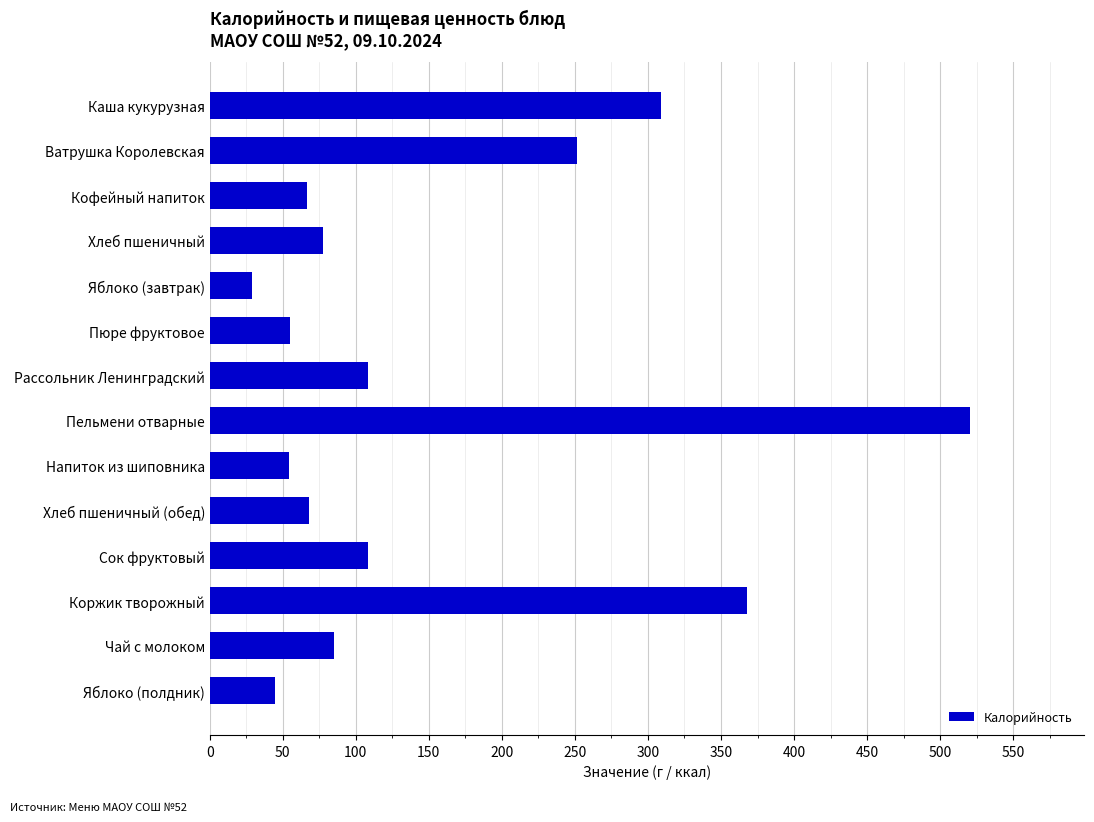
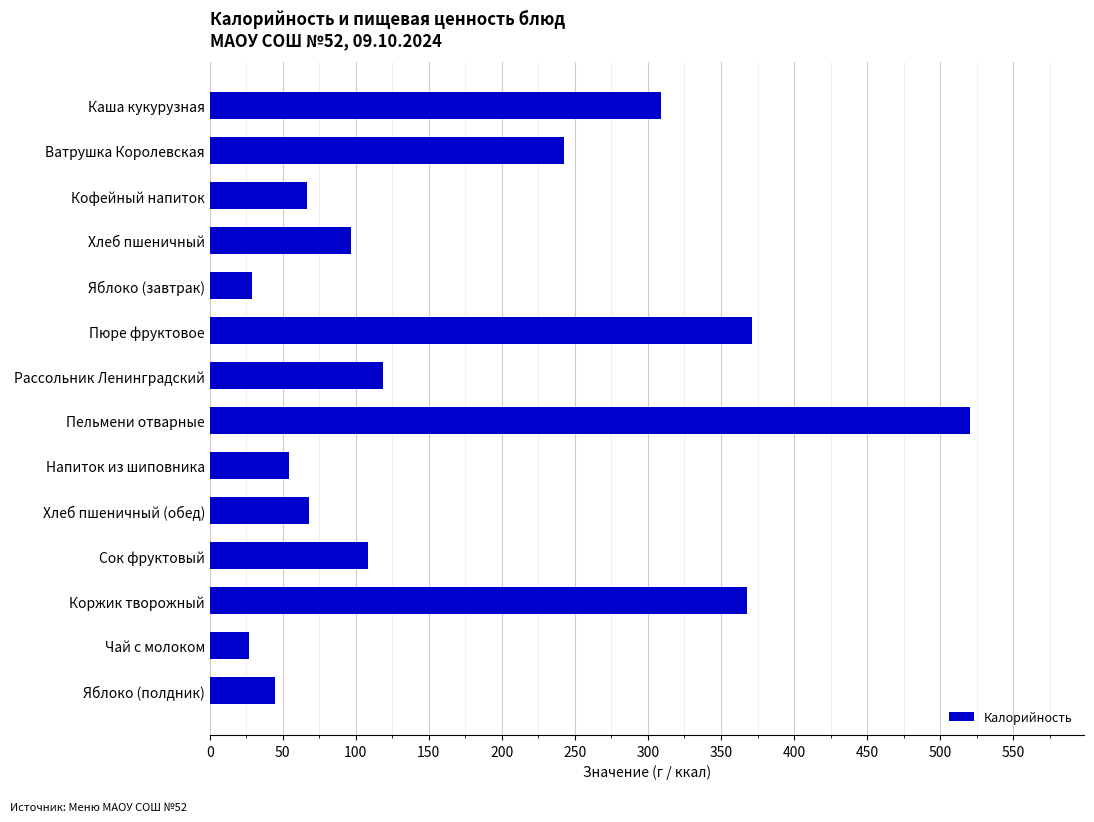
  {
    "Каша кукурузная": 309,
-   "Ватрушка Королевская": 251,
+   "Ватрушка Королевская": 243,
    "Кофейный напиток": 67,
-   "Хлеб пшеничный": 78,
+   "Хлеб пшеничный": 97,
    "Яблоко (завтрак)": 29,
-   "Пюре фруктовое": 55,
-   "Рассольник Ленинградский": 108,
+   "Пюре фруктовое": 371,
+   "Рассольник Ленинградский": 119,
    "Пельмени отварные": 520,
    "Напиток из шиповника": 54,
    "Хлеб пшеничный (обед)": 68,
    "Сок фруктовый": 108,
    "Коржик творожный": 368,
-   "Чай с молоком": 85,
+   "Чай с молоком": 27,
    "Яблоко (полдник)": 45
  }
